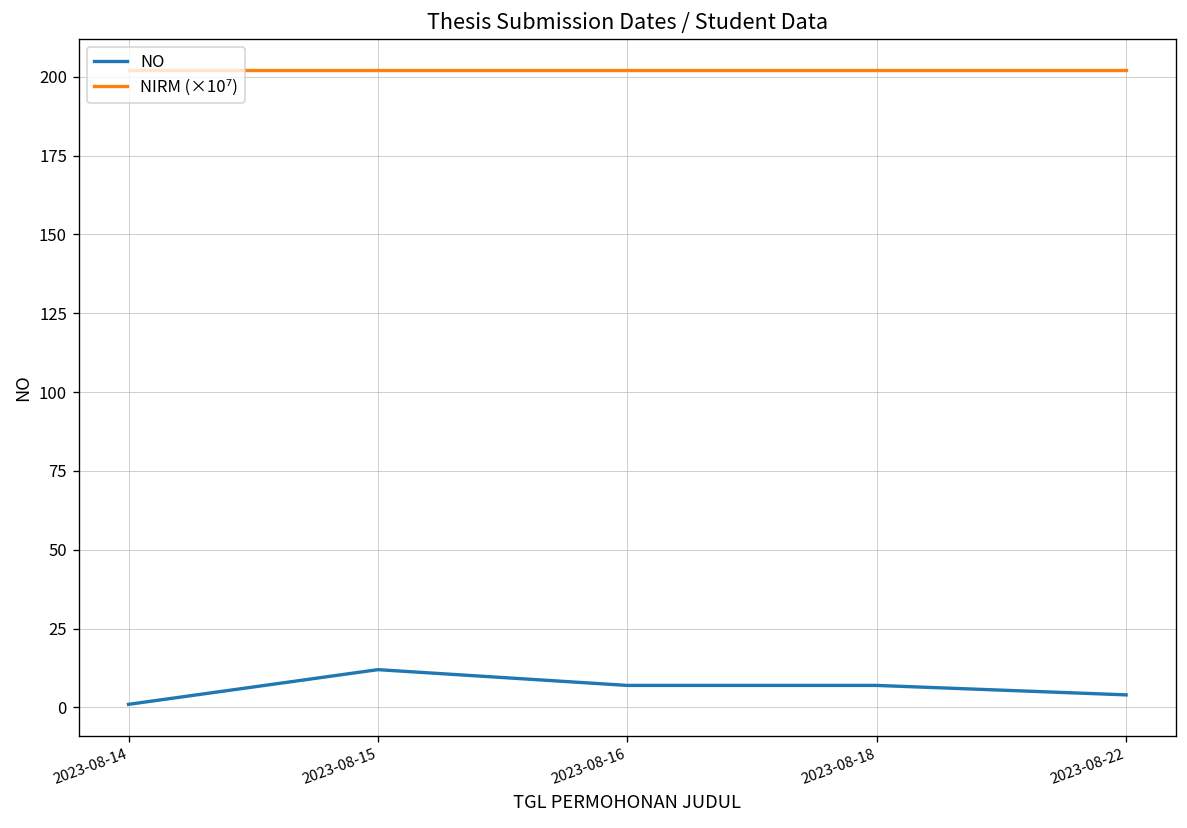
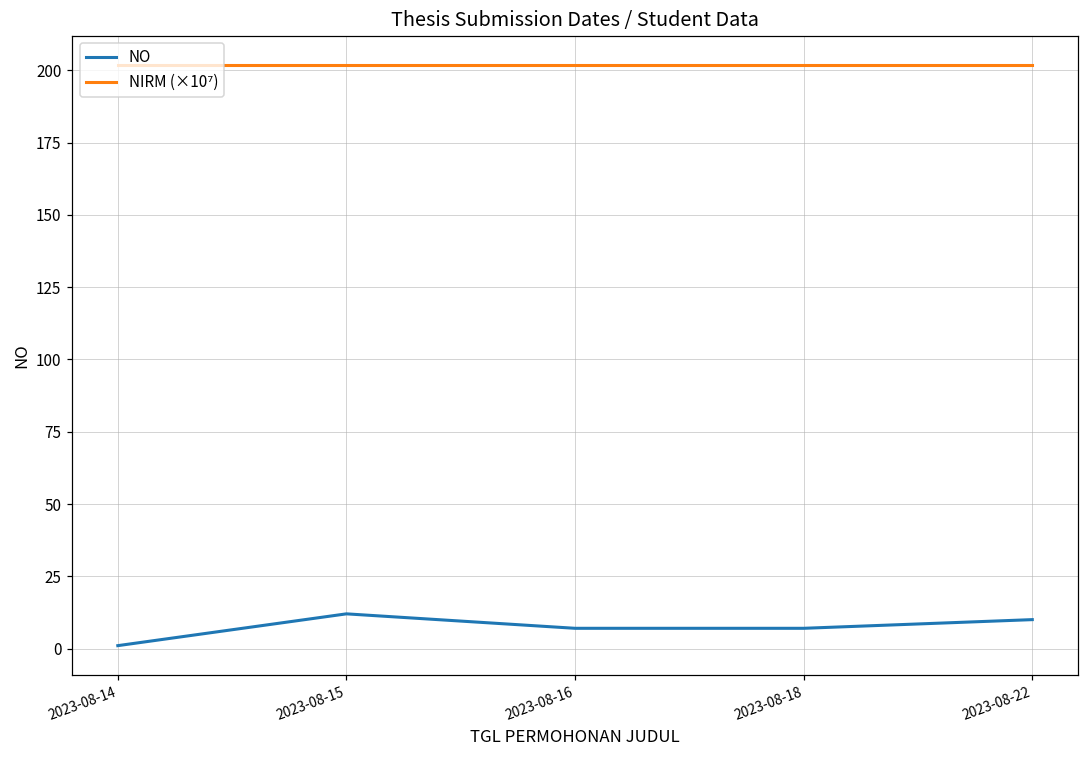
  {
    "NO": {
      "2023-08-14": 1,
      "2023-08-15": 12,
      "2023-08-16": 7,
      "2023-08-18": 7,
-     "2023-08-22": 4
+     "2023-08-22": 10
    },
    "NIRM (×10⁷)": {
      "2023-08-15": 202,
      "2023-08-16": 202,
      "2023-08-18": 202,
      "2023-08-22": 202
    }
  }
